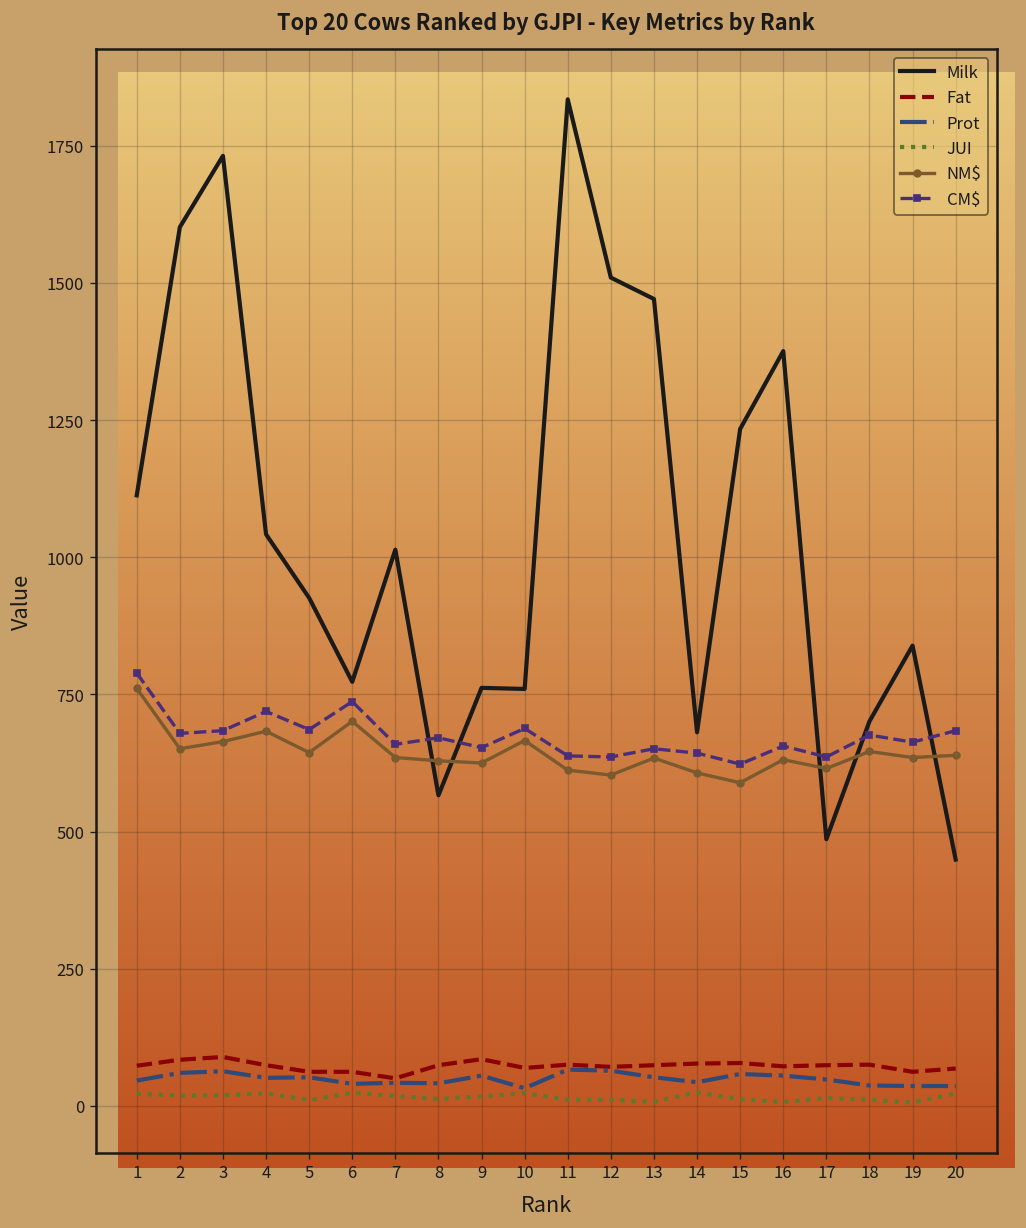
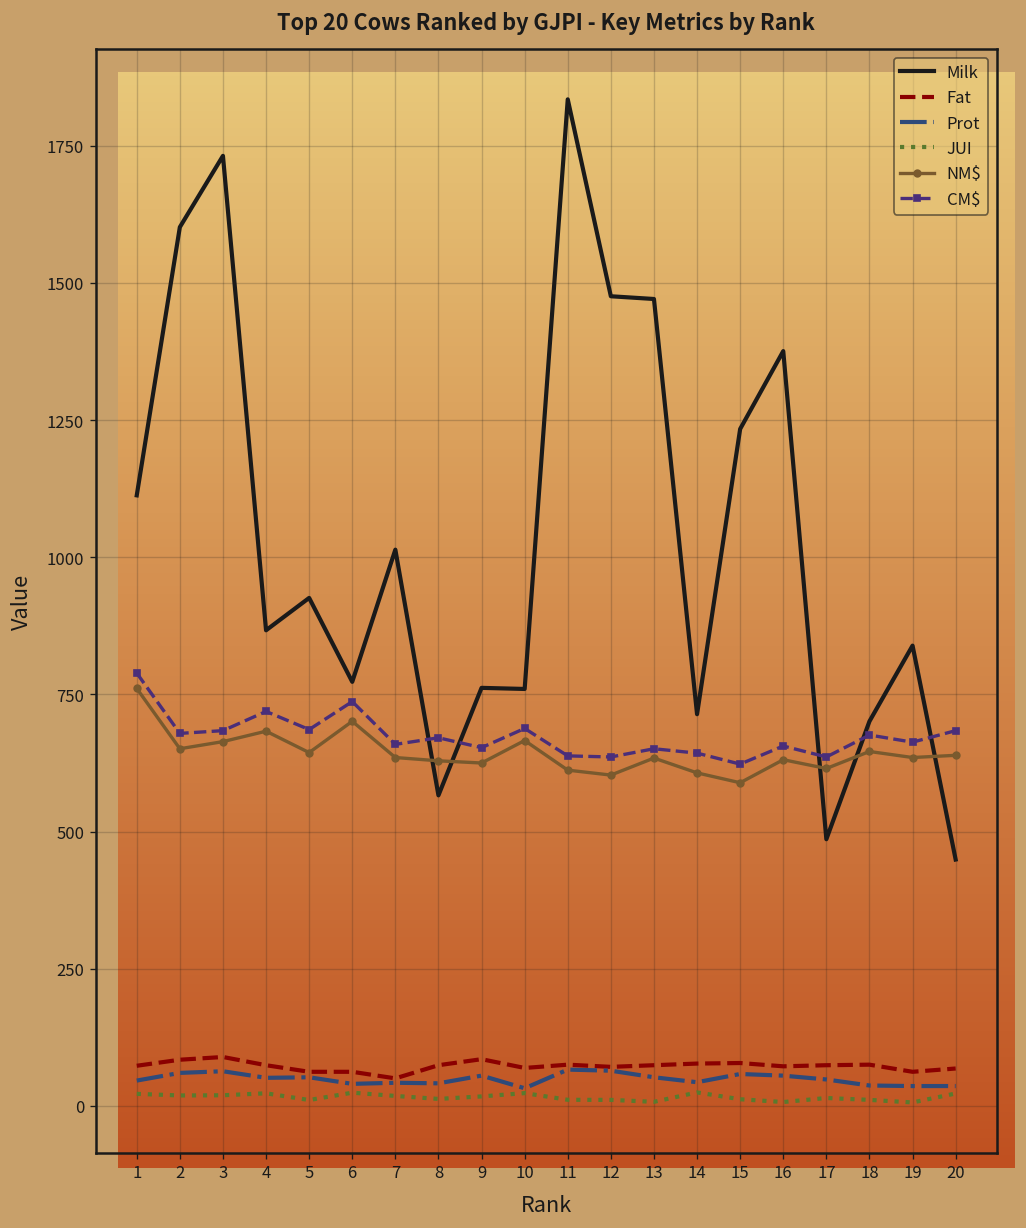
  {
    "Top 20 Cows Ranked by GJPI - Key Metrics by Rank": {
      "Milk": {
        "1": 1110,
        "2": 1600,
        "3": 1730,
-       "4": 1040,
+       "4": 870,
        "5": 930,
        "6": 770,
        "7": 1010,
        "8": 570,
        "9": 760,
        "10": 760,
        "11": 1840,
-       "12": 1510,
+       "12": 1480,
        "13": 1470,
-       "14": 680,
+       "14": 710,
        "15": 1230,
        "16": 1380,
        "17": 490,
        "18": 700,
        "19": 840,
        "20": 450
      },
      "Fat": {
        "1": 70,
        "2": 80,
        "3": 90,
        "4": 70,
        "5": 60,
        "6": 60,
        "7": 50,
        "8": 70,
        "9": 90,
        "10": 70,
        "11": 80,
        "12": 70,
        "13": 70,
        "14": 80,
        "15": 80,
        "16": 70,
        "17": 70,
        "18": 80,
        "19": 60,
        "20": 70
      }
    }
  }
